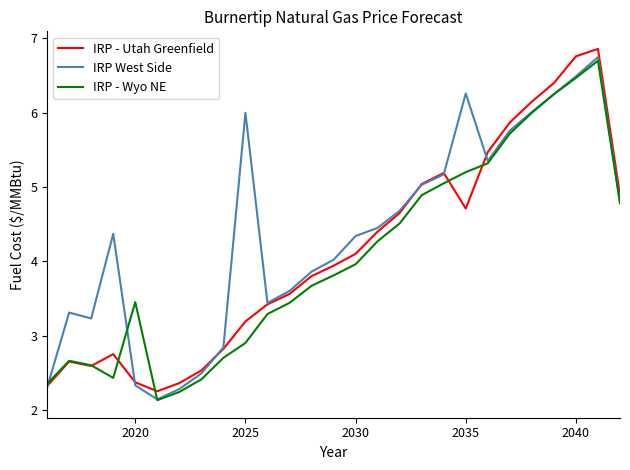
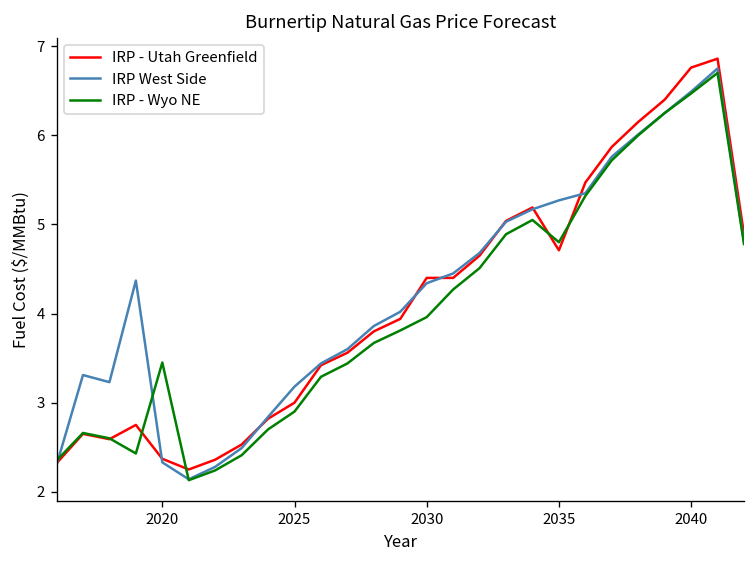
  {
    "IRP - Utah Greenfield": {
      "2020": 2.4,
-     "2025": 3.2,
-     "2030": 4.1,
+     "2025": 3.0,
+     "2030": 4.4,
      "2035": 4.7,
      "2040": 6.8
    },
    "IRP West Side": {
      "2020": 2.3,
-     "2025": 6.0,
+     "2025": 3.2,
      "2030": 4.3,
-     "2035": 6.3
+     "2035": 5.3
    },
    "IRP - Wyo NE": {
      "2020": 3.5,
      "2025": 2.9,
      "2030": 4.0,
-     "2035": 5.2
+     "2035": 4.8
    }
  }
